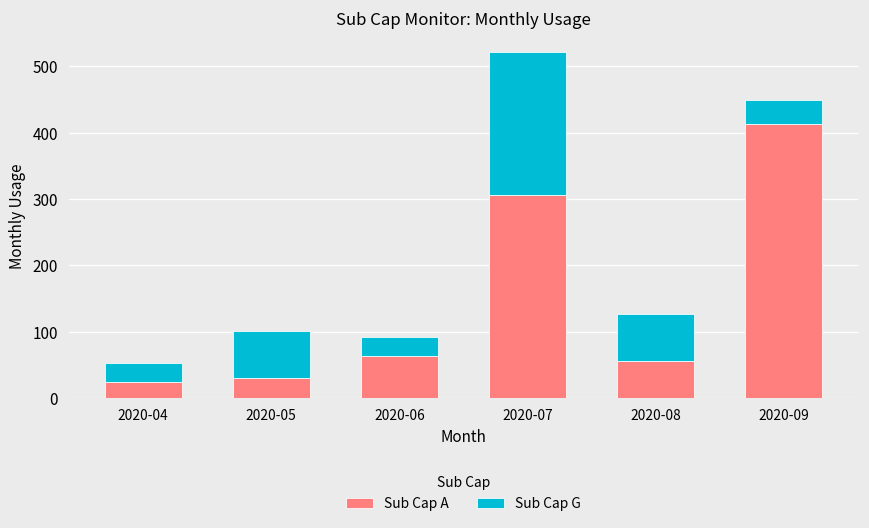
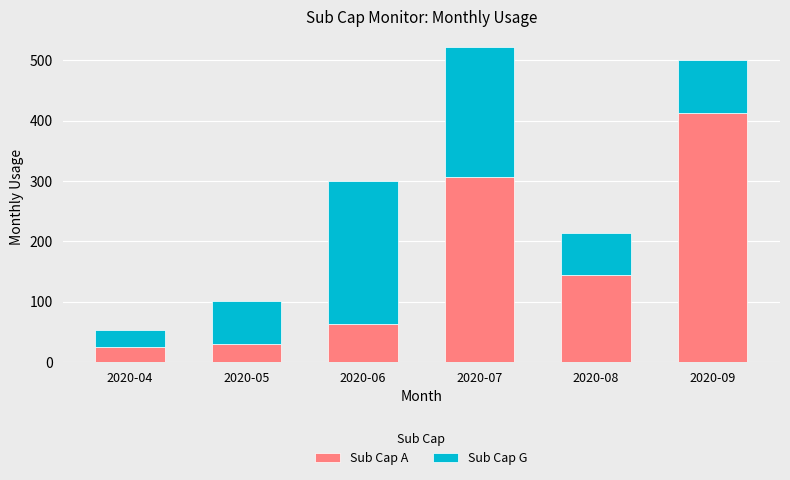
  {
    "Sub Cap A": {
      "2020-04": 20,
      "2020-05": 30,
      "2020-06": 60,
      "2020-07": 310,
-     "2020-08": 60,
+     "2020-08": 140,
      "2020-09": 410
    },
    "Sub Cap G": {
      "2020-04": 30,
      "2020-05": 70,
-     "2020-06": 30,
+     "2020-06": 240,
      "2020-07": 220,
      "2020-08": 70,
-     "2020-09": 40
+     "2020-09": 90
    }
  }
